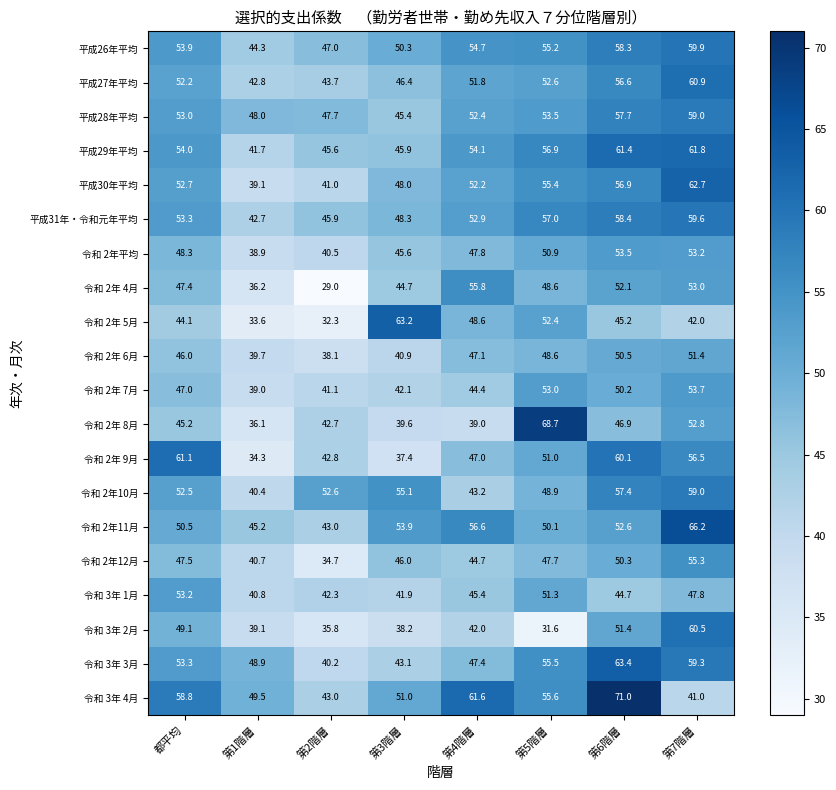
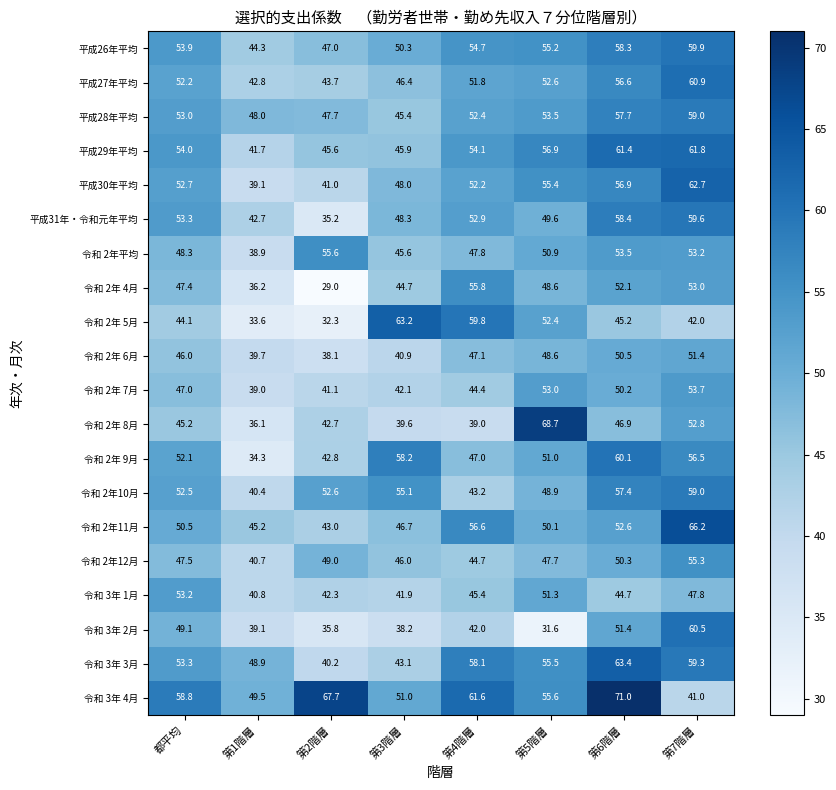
  {
    "平成26年平均": {
      "都平均": 53.9,
      "第1階層": 44.3,
      "第2階層": 47.0,
      "第3階層": 50.3,
      "第4階層": 54.7,
      "第5階層": 55.2,
      "第6階層": 58.3,
      "第7階層": 59.9
    },
    "平成27年平均": {
      "都平均": 52.2,
      "第1階層": 42.8,
      "第2階層": 43.7,
      "第3階層": 46.4,
      "第4階層": 51.8,
      "第5階層": 52.6,
      "第6階層": 56.6,
      "第7階層": 60.9
    },
    "平成28年平均": {
      "都平均": 53.0,
      "第1階層": 48.0,
      "第2階層": 47.7,
      "第3階層": 45.4,
      "第4階層": 52.4,
      "第5階層": 53.5,
      "第6階層": 57.7,
      "第7階層": 59.0
    },
    "平成29年平均": {
      "都平均": 54.0,
      "第1階層": 41.7,
      "第2階層": 45.6,
      "第3階層": 45.9,
      "第4階層": 54.1,
      "第5階層": 56.9,
      "第6階層": 61.4,
      "第7階層": 61.8
    },
    "平成30年平均": {
      "都平均": 52.7,
      "第1階層": 39.1,
      "第2階層": 41.0,
      "第3階層": 48.0,
      "第4階層": 52.2,
      "第5階層": 55.4,
      "第6階層": 56.9,
      "第7階層": 62.7
    },
    "平成31年・令和元年平均": {
      "都平均": 53.3,
      "第1階層": 42.7,
-     "第2階層": 45.9,
+     "第2階層": 35.2,
      "第3階層": 48.3,
      "第4階層": 52.9,
-     "第5階層": 57.0,
+     "第5階層": 49.6,
      "第6階層": 58.4,
      "第7階層": 59.6
    },
    "令和 2年平均": {
      "都平均": 48.3,
      "第1階層": 38.9,
-     "第2階層": 40.5,
+     "第2階層": 55.6,
      "第3階層": 45.6,
      "第4階層": 47.8,
      "第5階層": 50.9,
      "第6階層": 53.5,
      "第7階層": 53.2
    },
    "令和 2年 4月": {
      "都平均": 47.4,
      "第1階層": 36.2,
      "第2階層": 29.0,
      "第3階層": 44.7,
      "第4階層": 55.8,
      "第5階層": 48.6,
      "第6階層": 52.1,
      "第7階層": 53.0
    },
    "令和 2年 5月": {
      "都平均": 44.1,
      "第1階層": 33.6,
      "第2階層": 32.3,
      "第3階層": 63.2,
-     "第4階層": 48.6,
+     "第4階層": 59.8,
      "第5階層": 52.4,
      "第6階層": 45.2,
      "第7階層": 42.0
    },
    "令和 2年 6月": {
      "都平均": 46.0,
      "第1階層": 39.7,
      "第2階層": 38.1,
      "第3階層": 40.9,
      "第4階層": 47.1,
      "第5階層": 48.6,
      "第6階層": 50.5,
      "第7階層": 51.4
    },
    "令和 2年 7月": {
      "都平均": 47.0,
      "第1階層": 39.0,
      "第2階層": 41.1,
      "第3階層": 42.1,
      "第4階層": 44.4,
      "第5階層": 53.0,
      "第6階層": 50.2,
      "第7階層": 53.7
    },
    "令和 2年 8月": {
      "都平均": 45.2,
      "第1階層": 36.1,
      "第2階層": 42.7,
      "第3階層": 39.6,
      "第4階層": 39.0,
      "第5階層": 68.7,
      "第6階層": 46.9,
      "第7階層": 52.8
    },
    "令和 2年 9月": {
-     "都平均": 61.1,
+     "都平均": 52.1,
      "第1階層": 34.3,
      "第2階層": 42.8,
-     "第3階層": 37.4,
+     "第3階層": 58.2,
      "第4階層": 47.0,
      "第5階層": 51.0,
      "第6階層": 60.1,
      "第7階層": 56.5
    },
    "令和 2年10月": {
      "都平均": 52.5,
      "第1階層": 40.4,
      "第2階層": 52.6,
      "第3階層": 55.1,
      "第4階層": 43.2,
      "第5階層": 48.9,
      "第6階層": 57.4,
      "第7階層": 59.0
    },
    "令和 2年11月": {
      "都平均": 50.5,
      "第1階層": 45.2,
      "第2階層": 43.0,
-     "第3階層": 53.9,
+     "第3階層": 46.7,
      "第4階層": 56.6,
      "第5階層": 50.1,
      "第6階層": 52.6,
      "第7階層": 66.2
    },
    "令和 2年12月": {
      "都平均": 47.5,
      "第1階層": 40.7,
-     "第2階層": 34.7,
+     "第2階層": 49.0,
      "第3階層": 46.0,
      "第4階層": 44.7,
      "第5階層": 47.7,
      "第6階層": 50.3,
      "第7階層": 55.3
    },
    "令和 3年 1月": {
      "都平均": 53.2,
      "第1階層": 40.8,
      "第2階層": 42.3,
      "第3階層": 41.9,
      "第4階層": 45.4,
      "第5階層": 51.3,
      "第6階層": 44.7,
      "第7階層": 47.8
    },
    "令和 3年 2月": {
      "都平均": 49.1,
      "第1階層": 39.1,
      "第2階層": 35.8,
      "第3階層": 38.2,
      "第4階層": 42.0,
      "第5階層": 31.6,
      "第6階層": 51.4,
      "第7階層": 60.5
    },
    "令和 3年 3月": {
      "都平均": 53.3,
      "第1階層": 48.9,
      "第2階層": 40.2,
      "第3階層": 43.1,
-     "第4階層": 47.4,
+     "第4階層": 58.1,
      "第5階層": 55.5,
      "第6階層": 63.4,
      "第7階層": 59.3
    },
    "令和 3年 4月": {
      "都平均": 58.8,
      "第1階層": 49.5,
-     "第2階層": 43.0,
+     "第2階層": 67.7,
      "第3階層": 51.0,
      "第4階層": 61.6,
      "第5階層": 55.6,
      "第6階層": 71.0,
      "第7階層": 41.0
    }
  }
